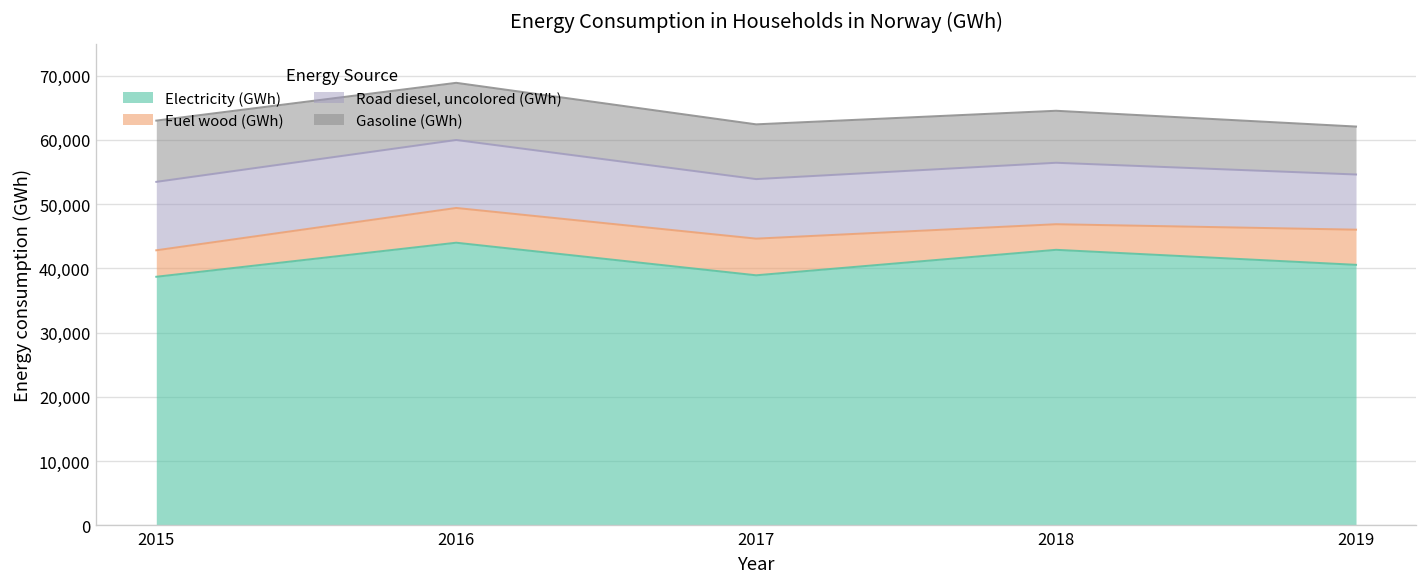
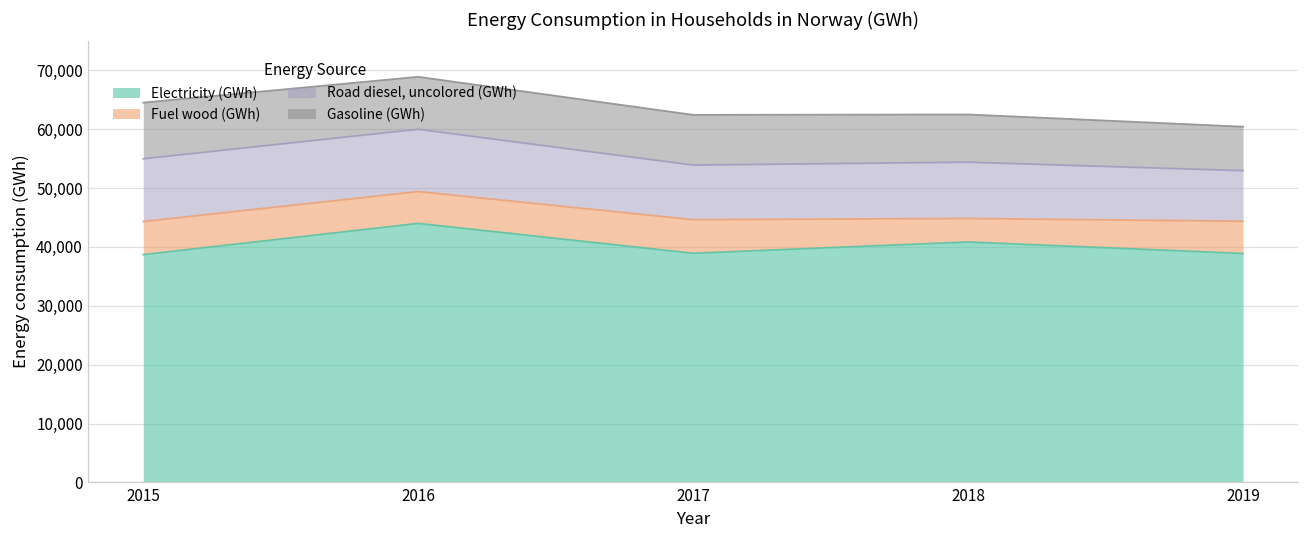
  {
    "Electricity (GWh)": {
      "2015": "39,000",
      "2016": "44,000",
      "2017": "39,000",
-     "2018": "43,000",
-     "2019": "41,000"
+     "2018": "41,000",
+     "2019": "39,000"
    },
    "Fuel wood (GWh)": {
-     "2015": "4,000",
+     "2015": "6,000",
      "2016": "5,000",
      "2017": "6,000",
      "2018": "4,000",
      "2019": "5,000"
    }
  }
